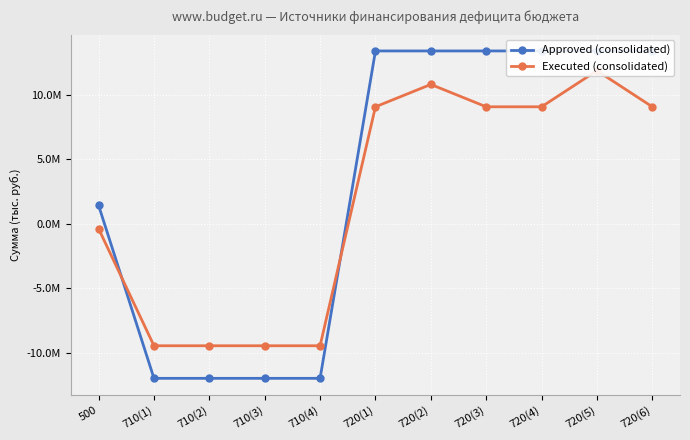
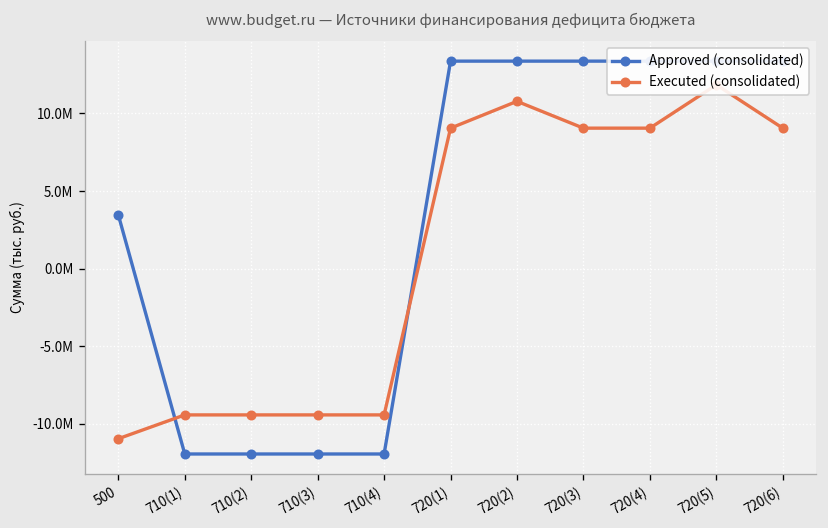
  {
    "Approved (consolidated)": {
-     "500": 1400000,
+     "500": 3500000,
      "710(1)": -12000000,
      "710(2)": -12000000,
      "710(3)": -12000000,
      "710(4)": -12000000,
      "720(1)": 13400000,
      "720(2)": 13400000,
      "720(3)": 13400000
    },
    "Executed (consolidated)": {
-     "500": -400000,
+     "500": -11000000,
      "710(1)": -9400000,
      "710(2)": -9400000,
      "710(3)": -9400000,
      "710(4)": -9400000,
      "720(1)": 9100000,
      "720(2)": 10800000,
      "720(3)": 9100000,
      "720(4)": 9100000,
      "720(6)": 9100000
    }
  }
